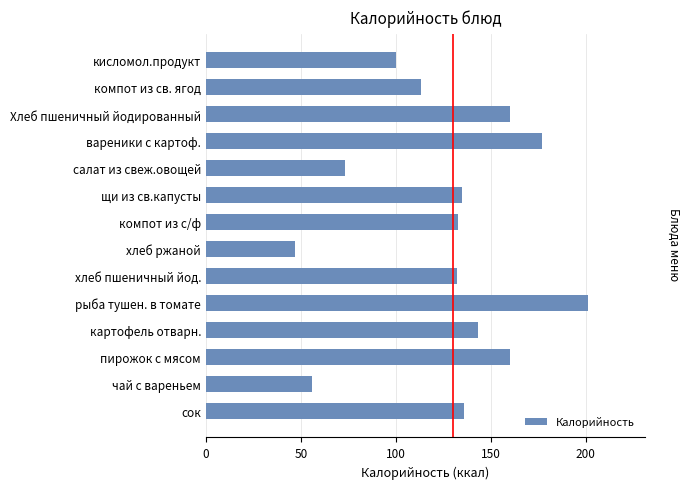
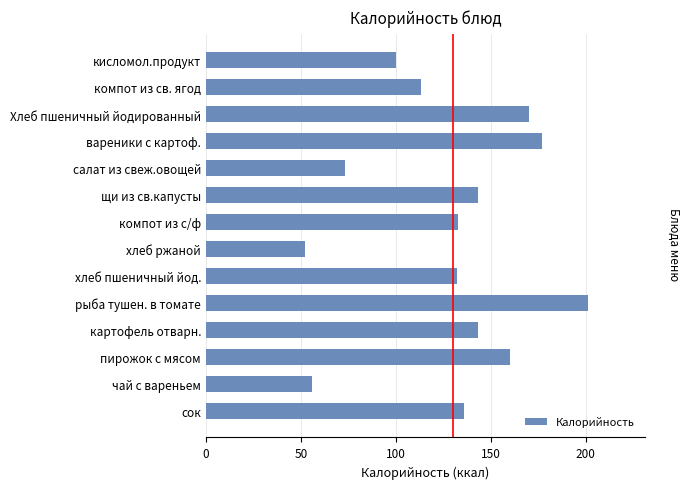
  {
    "кисломол.продукт": 100,
    "компот из св. ягод": 113,
-   "Хлеб пшеничный йодированный": 160,
+   "Хлеб пшеничный йодированный": 170,
    "вареники с картоф.": 177,
    "салат из свеж.овощей": 73,
-   "щи из св.капусты": 135,
+   "щи из св.капусты": 143,
    "компот из с/ф": 133,
-   "хлеб ржаной": 47,
+   "хлеб ржаной": 52,
    "хлеб пшеничный йод.": 132,
    "рыба тушен. в томате": 201,
    "картофель отварн.": 143,
    "пирожок с мясом": 160,
    "чай с вареньем": 56,
    "сок": 136
  }
